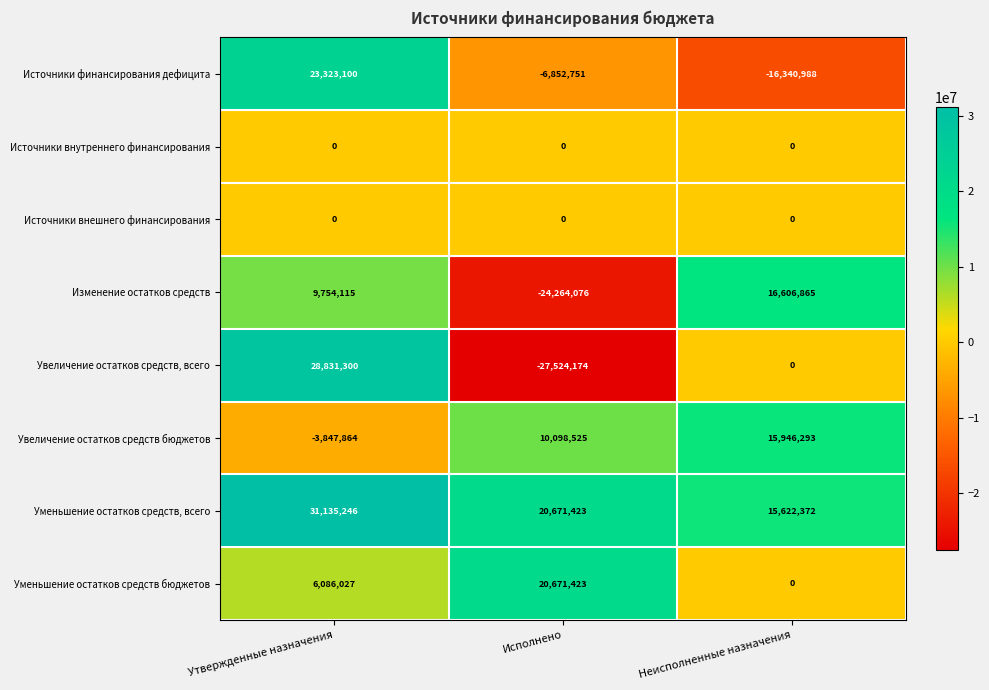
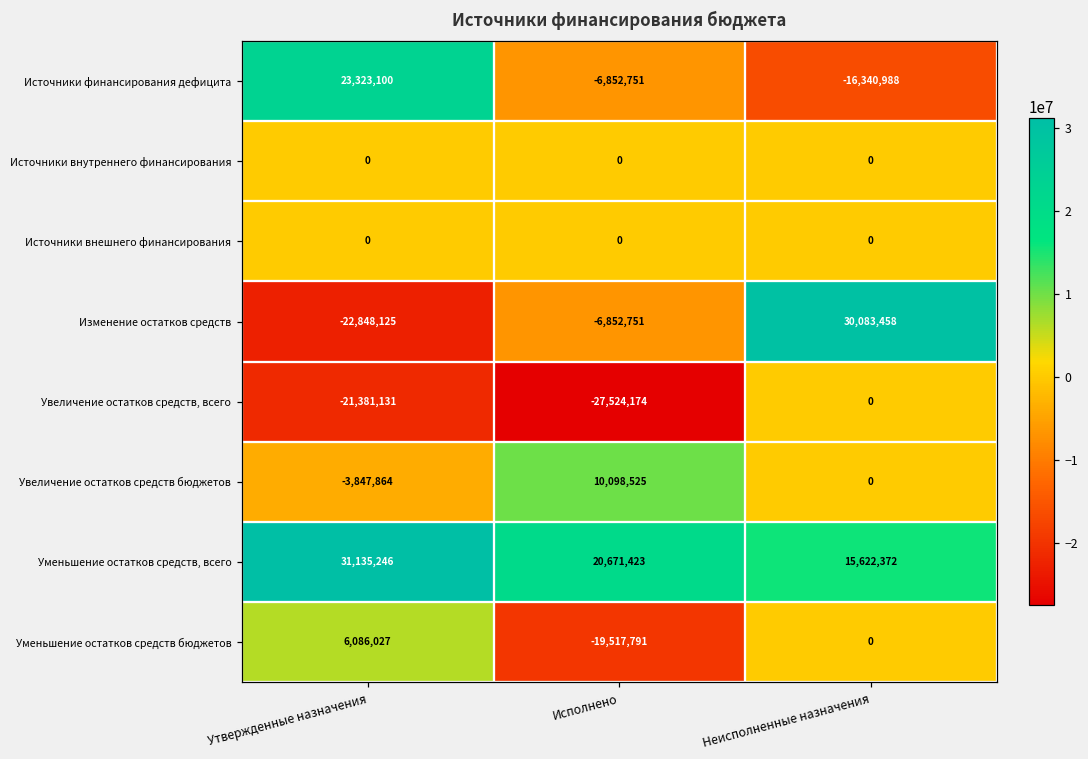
  {
    "Источники финансирования дефицита": {
      "Утвержденные назначения": "23,323,100",
      "Исполнено": "-6,852,751",
      "Неисполненные назначения": "-16,340,988"
    },
    "Источники внутреннего финансирования": {
      "Утвержденные назначения": "0",
      "Исполнено": "0",
      "Неисполненные назначения": "0"
    },
    "Источники внешнего финансирования": {
      "Утвержденные назначения": "0",
      "Исполнено": "0",
      "Неисполненные назначения": "0"
    },
    "Изменение остатков средств": {
-     "Утвержденные назначения": "9,754,115",
-     "Исполнено": "-24,264,076",
-     "Неисполненные назначения": "16,606,865"
+     "Утвержденные назначения": "-22,848,125",
+     "Исполнено": "-6,852,751",
+     "Неисполненные назначения": "30,083,458"
    },
    "Увеличение остатков средств, всего": {
-     "Утвержденные назначения": "28,831,300",
+     "Утвержденные назначения": "-21,381,131",
      "Исполнено": "-27,524,174",
      "Неисполненные назначения": "0"
    },
    "Увеличение остатков средств бюджетов": {
      "Утвержденные назначения": "-3,847,864",
      "Исполнено": "10,098,525",
-     "Неисполненные назначения": "15,946,293"
+     "Неисполненные назначения": "0"
    },
    "Уменьшение остатков средств, всего": {
      "Утвержденные назначения": "31,135,246",
      "Исполнено": "20,671,423",
      "Неисполненные назначения": "15,622,372"
    },
    "Уменьшение остатков средств бюджетов": {
      "Утвержденные назначения": "6,086,027",
-     "Исполнено": "20,671,423",
+     "Исполнено": "-19,517,791",
      "Неисполненные назначения": "0"
    }
  }
